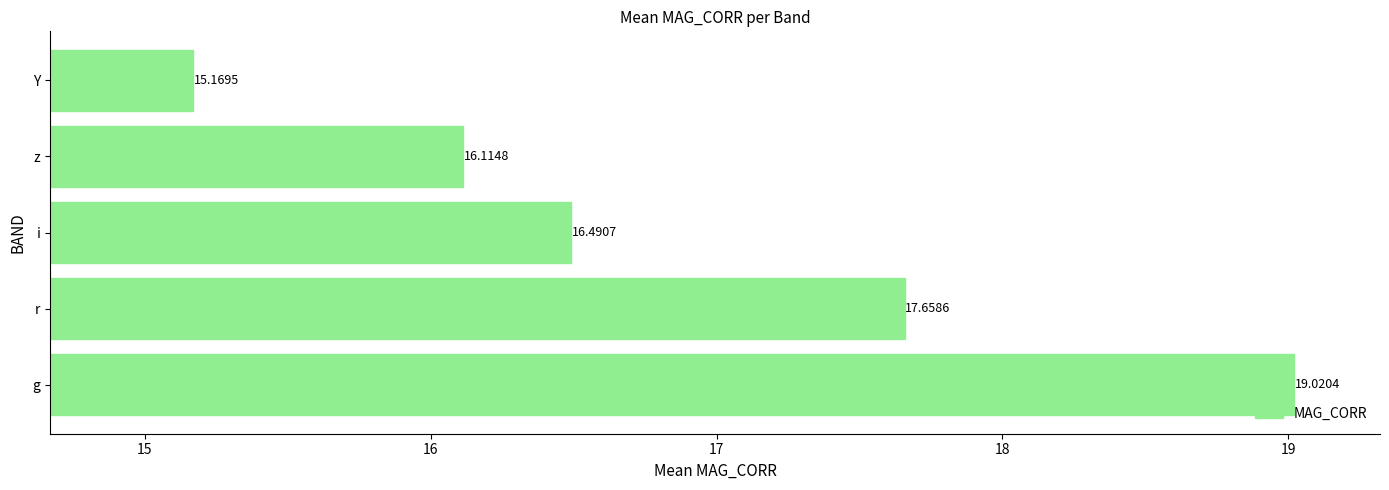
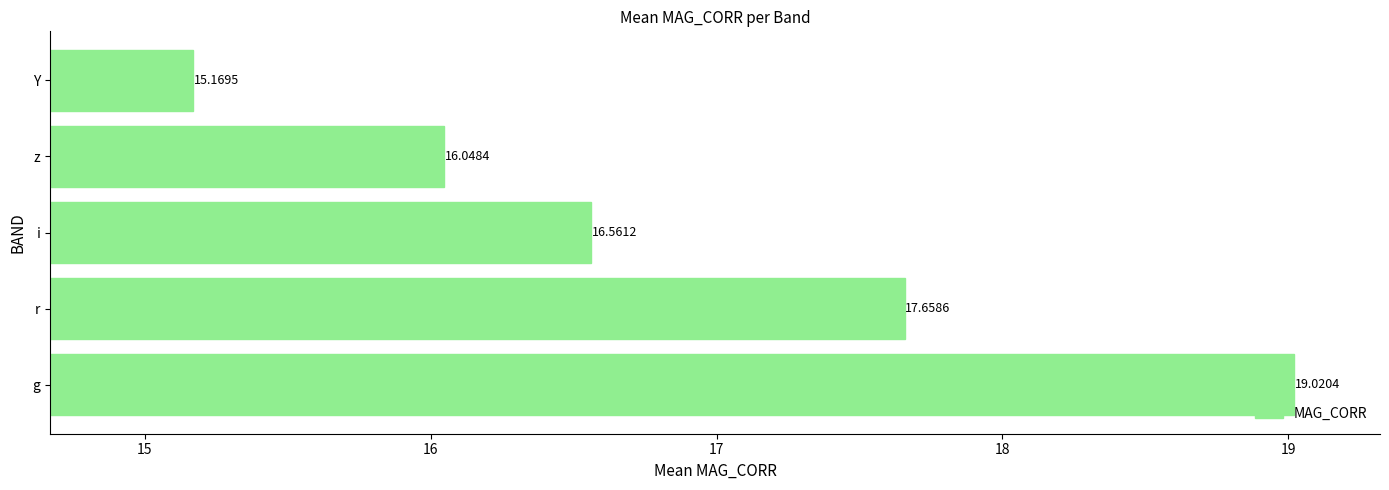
  {
    "Y": 15.1695,
-   "z": 16.1148,
-   "i": 16.4907,
+   "z": 16.0484,
+   "i": 16.5612,
    "r": 17.6586,
    "g": 19.0204
  }
